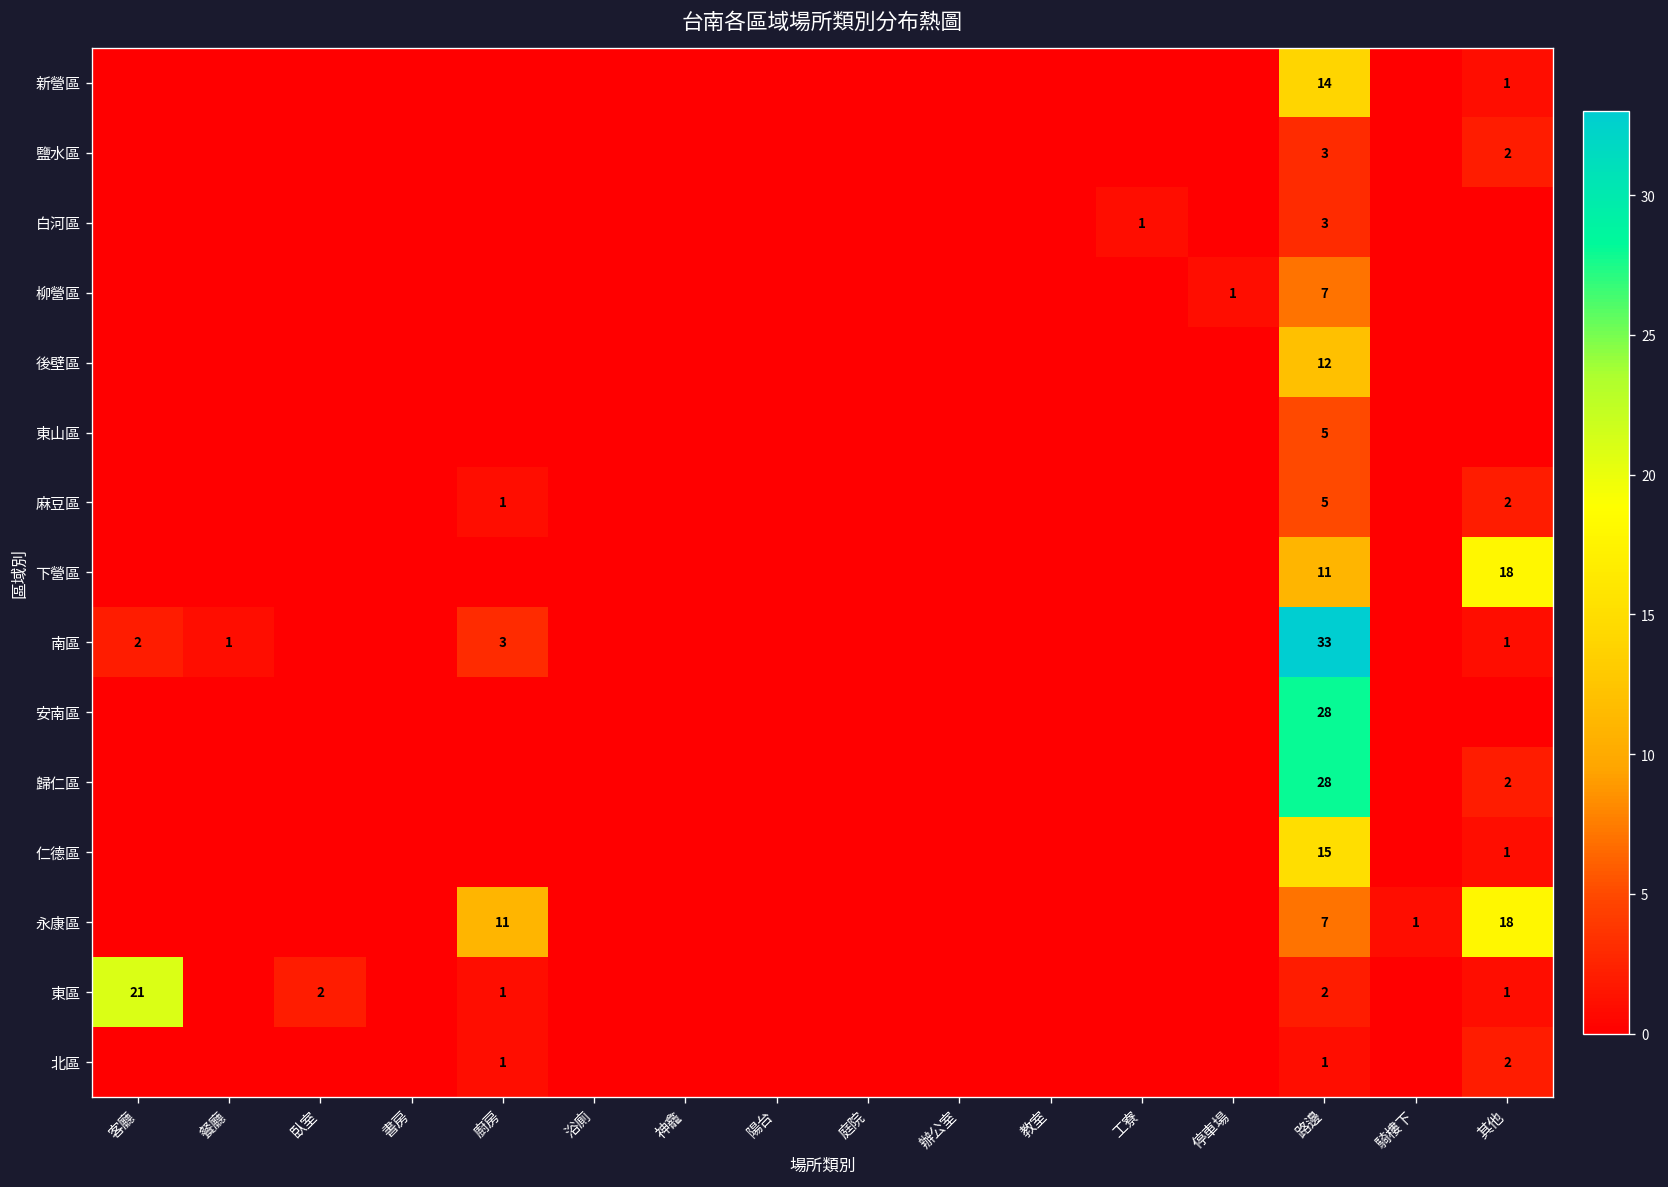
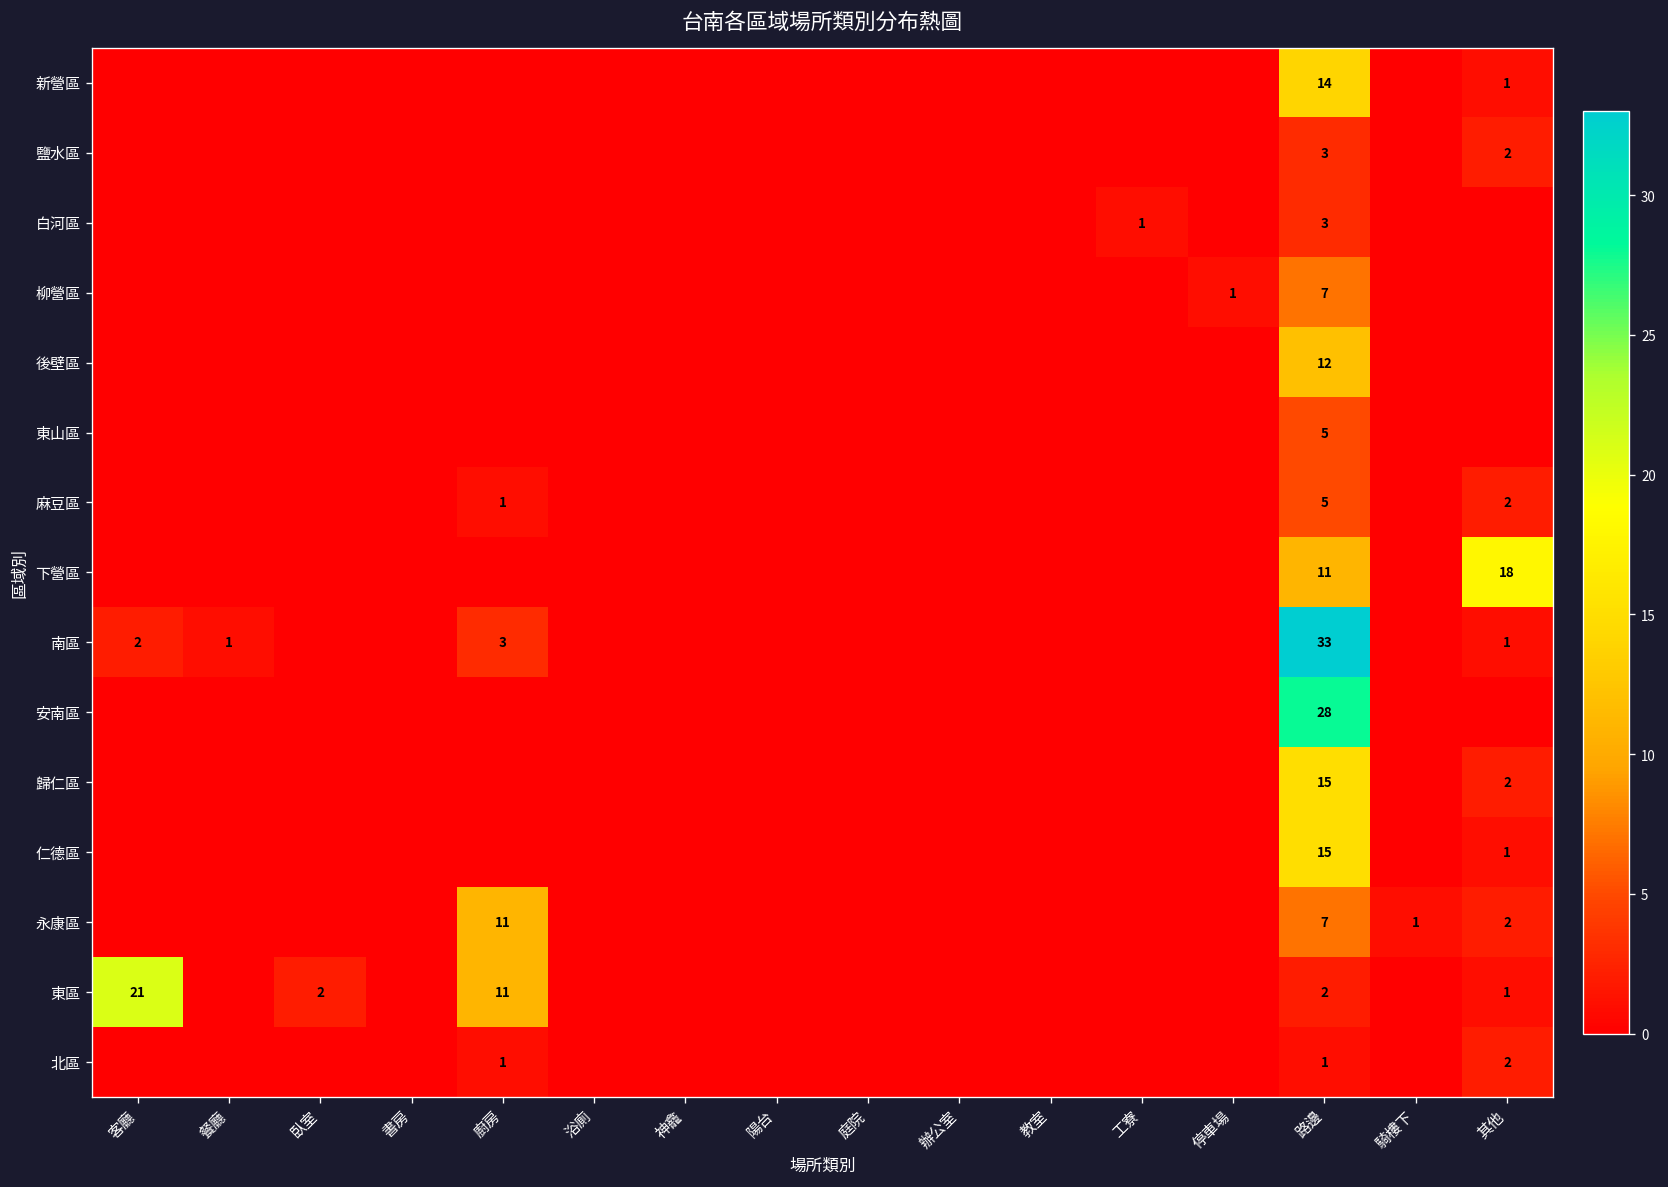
  {
    "新營區": {
      "路邊": 14,
      "其他": 1
    },
    "鹽水區": {
      "路邊": 3,
      "其他": 2
    },
    "白河區": {
      "工寮": 1,
      "路邊": 3
    },
    "柳營區": {
      "停車場": 1,
      "路邊": 7
    },
    "後壁區": {
      "路邊": 12
    },
    "東山區": {
      "路邊": 5
    },
    "麻豆區": {
      "廚房": 1,
      "路邊": 5,
      "其他": 2
    },
    "下營區": {
      "路邊": 11,
      "其他": 18
    },
    "南區": {
      "客廳": 2,
      "餐廳": 1,
      "廚房": 3,
      "路邊": 33,
      "其他": 1
    },
    "安南區": {
      "路邊": 28
    },
    "歸仁區": {
-     "路邊": 28,
+     "路邊": 15,
      "其他": 2
    },
    "仁德區": {
      "路邊": 15,
      "其他": 1
    },
    "永康區": {
      "廚房": 11,
      "路邊": 7,
      "騎樓下": 1,
-     "其他": 18
+     "其他": 2
    },
    "東區": {
      "客廳": 21,
      "臥室": 2,
-     "廚房": 1,
+     "廚房": 11,
      "路邊": 2,
      "其他": 1
    },
    "北區": {
      "廚房": 1,
      "路邊": 1,
      "其他": 2
    }
  }
